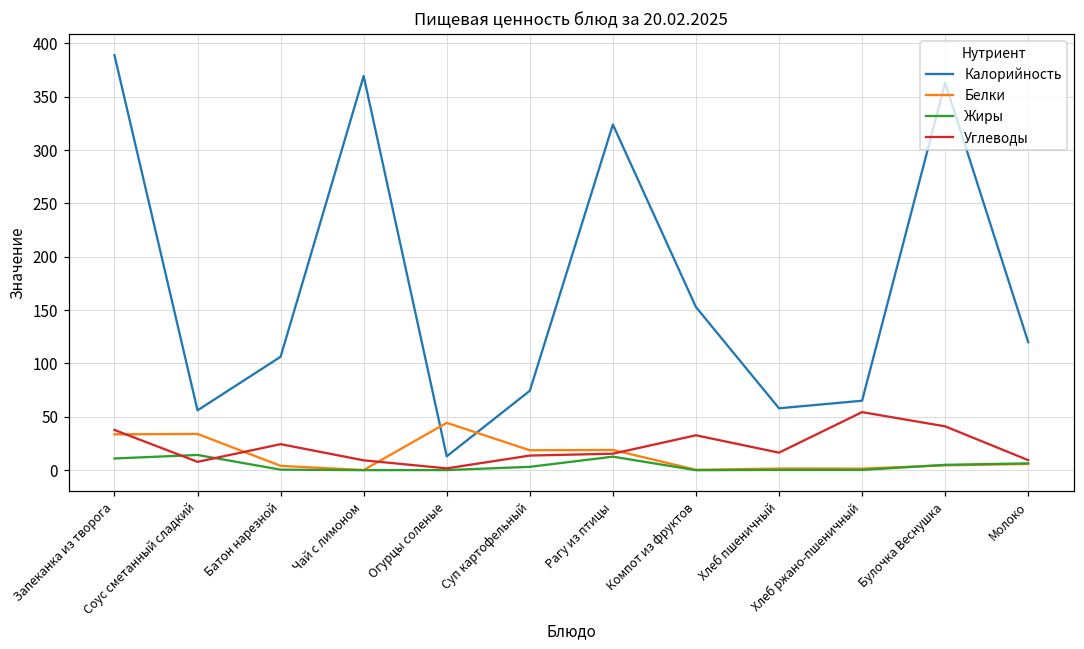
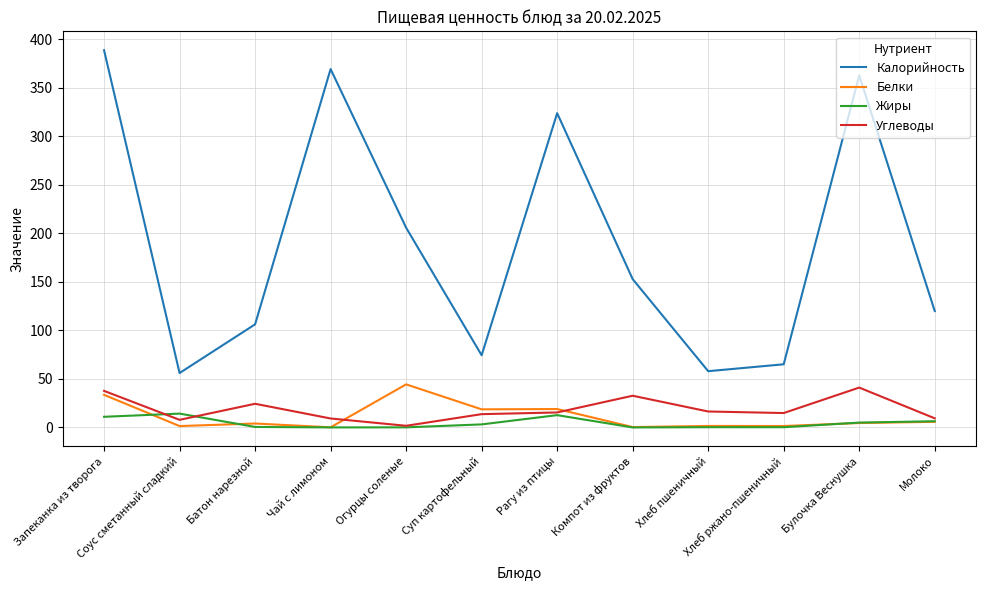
  {
    "Калорийность": {
      "Запеканка из творога": 390,
      "Соус сметанный сладкий": 60,
      "Батон нарезной": 110,
      "Чай с лимоном": 370,
-     "Огурцы соленые": 10,
+     "Огурцы соленые": 210,
      "Суп картофельный": 70,
      "Рагу из птицы": 320,
      "Компот из фруктов": 150,
      "Хлеб пшеничный": 60,
      "Хлеб ржано-пшеничный": 70,
      "Молоко": 120
    },
    "Белки": {
      "Запеканка из творога": 30,
-     "Соус сметанный сладкий": 30,
+     "Соус сметанный сладкий": 0,
      "Батон нарезной": 0,
      "Огурцы соленые": 40,
      "Суп картофельный": 20,
      "Рагу из птицы": 20
    },
    "Жиры": {
      "Запеканка из творога": 10,
      "Соус сметанный сладкий": 10,
      "Батон нарезной": 0,
      "Суп картофельный": 0,
      "Рагу из птицы": 10
    },
    "Углеводы": {
      "Запеканка из творога": 40,
      "Соус сметанный сладкий": 10,
      "Батон нарезной": 20,
      "Чай с лимоном": 10,
      "Суп картофельный": 10,
      "Рагу из птицы": 20,
      "Компот из фруктов": 30,
      "Хлеб пшеничный": 20,
-     "Хлеб ржано-пшеничный": 50,
+     "Хлеб ржано-пшеничный": 10,
      "Булочка Веснушка": 40,
      "Молоко": 10
    }
  }
